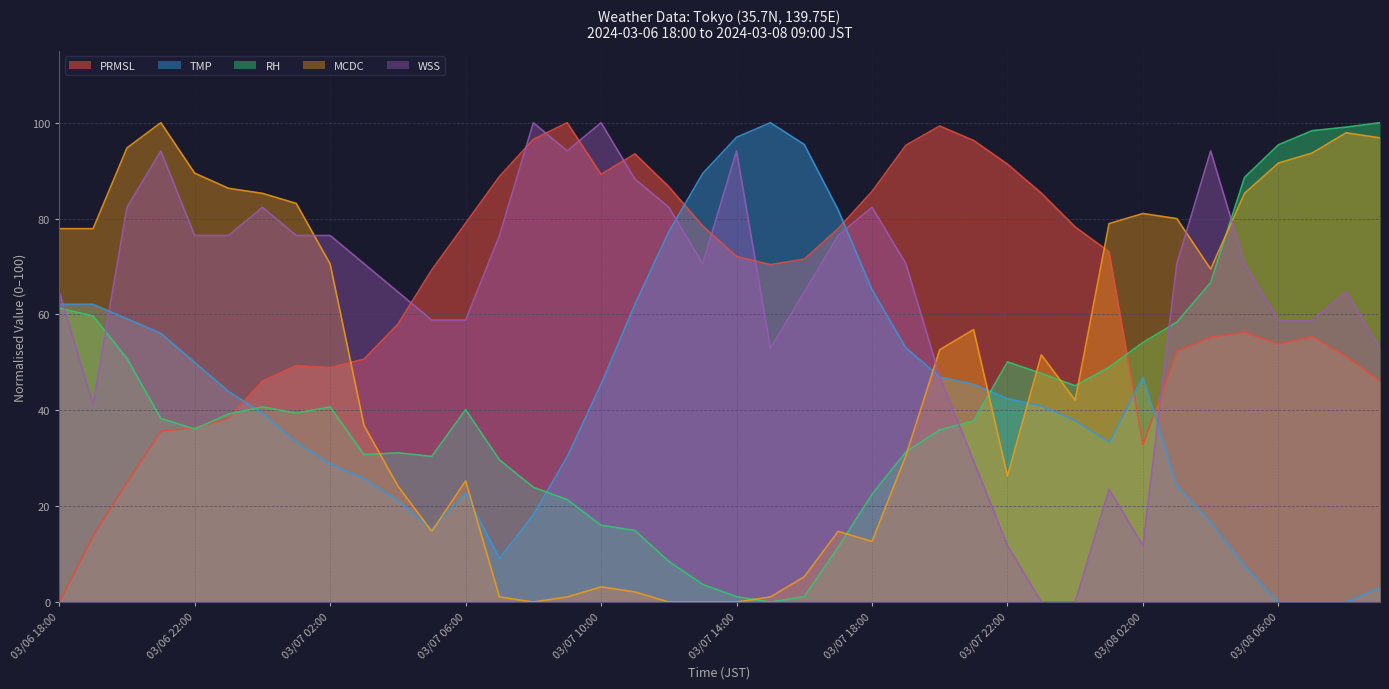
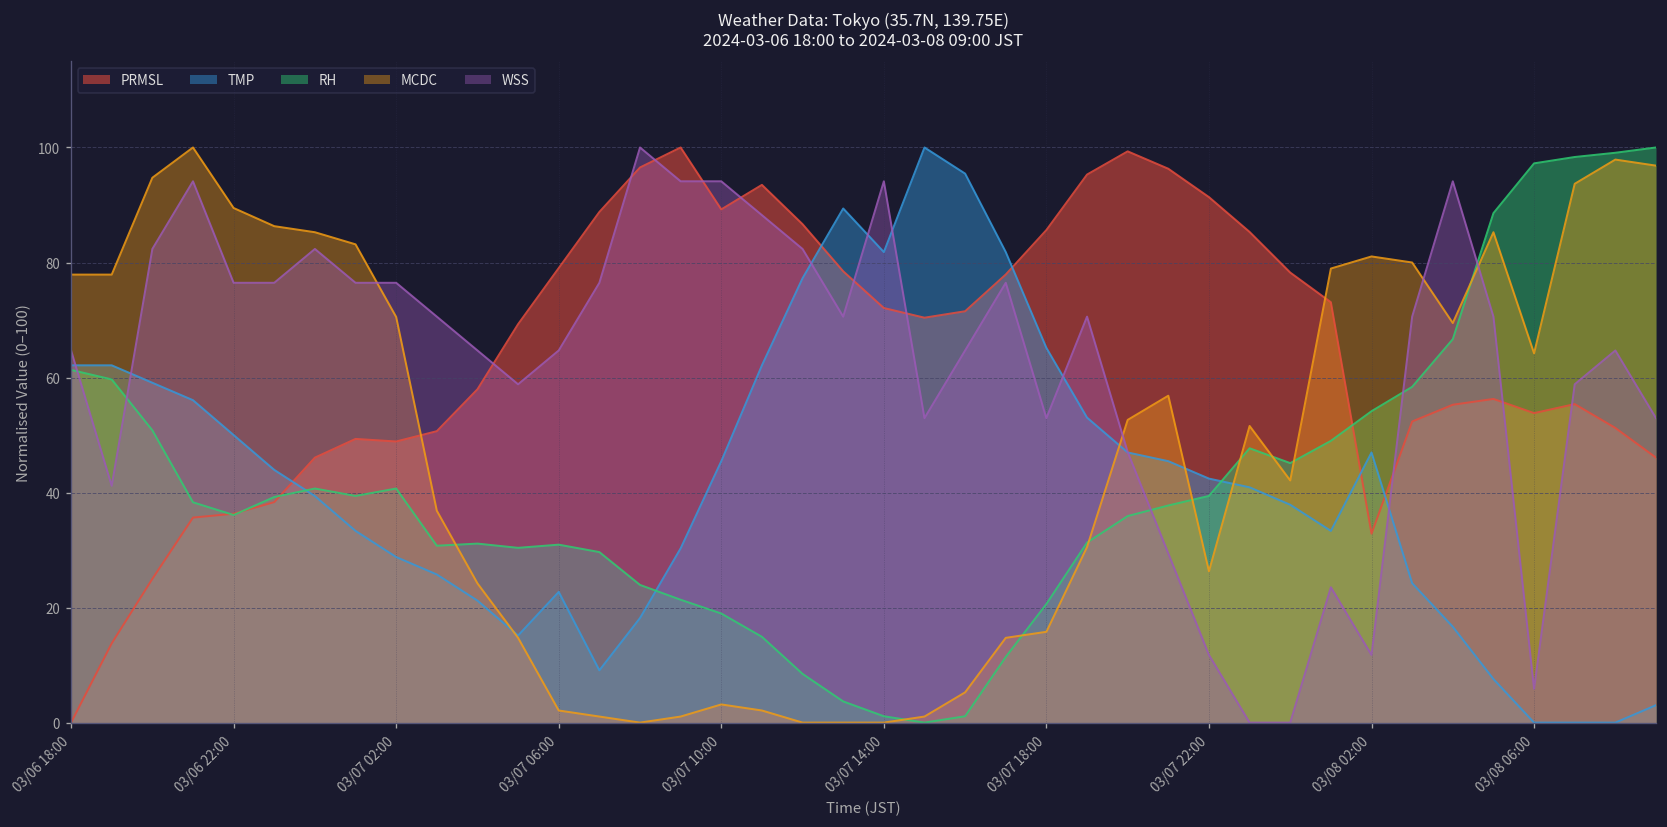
  {
    "PRMSL": {
      "03/06 18:00": 0,
      "03/07 02:00": 49,
      "03/07 06:00": 79,
      "03/07 10:00": 89,
      "03/07 14:00": 72,
      "03/07 18:00": 86,
      "03/07 22:00": 91,
      "03/08 02:00": 33,
      "03/08 06:00": 54
    },
    "TMP": {
      "03/06 18:00": 62,
      "03/06 22:00": 50,
      "03/07 02:00": 29,
      "03/07 06:00": 23,
      "03/07 10:00": 45,
-     "03/07 14:00": 97,
+     "03/07 14:00": 82,
      "03/07 18:00": 65,
      "03/07 22:00": 42,
      "03/08 02:00": 47,
      "03/08 06:00": 0
    },
    "RH": {
      "03/06 18:00": 61,
      "03/07 02:00": 41,
-     "03/07 06:00": 40,
-     "03/07 10:00": 16,
+     "03/07 06:00": 31,
+     "03/07 10:00": 19,
      "03/07 14:00": 1,
-     "03/07 18:00": 22,
-     "03/07 22:00": 50,
+     "03/07 18:00": 21,
+     "03/07 22:00": 39,
      "03/08 02:00": 54,
-     "03/08 06:00": 95
+     "03/08 06:00": 97
    },
    "MCDC": {
      "03/06 18:00": 78,
      "03/06 22:00": 89,
      "03/07 02:00": 71,
-     "03/07 06:00": 25,
+     "03/07 06:00": 2,
      "03/07 10:00": 3,
      "03/07 14:00": 0,
-     "03/07 18:00": 13,
+     "03/07 18:00": 16,
      "03/07 22:00": 26,
      "03/08 02:00": 81,
-     "03/08 06:00": 92
+     "03/08 06:00": 64
    },
    "WSS": {
      "03/06 18:00": 65,
      "03/06 22:00": 76,
      "03/07 02:00": 76,
-     "03/07 06:00": 59,
-     "03/07 10:00": 100,
+     "03/07 06:00": 65,
+     "03/07 10:00": 94,
      "03/07 14:00": 94,
-     "03/07 18:00": 82,
+     "03/07 18:00": 53,
      "03/07 22:00": 12,
      "03/08 02:00": 12,
-     "03/08 06:00": 59
+     "03/08 06:00": 6
    }
  }
